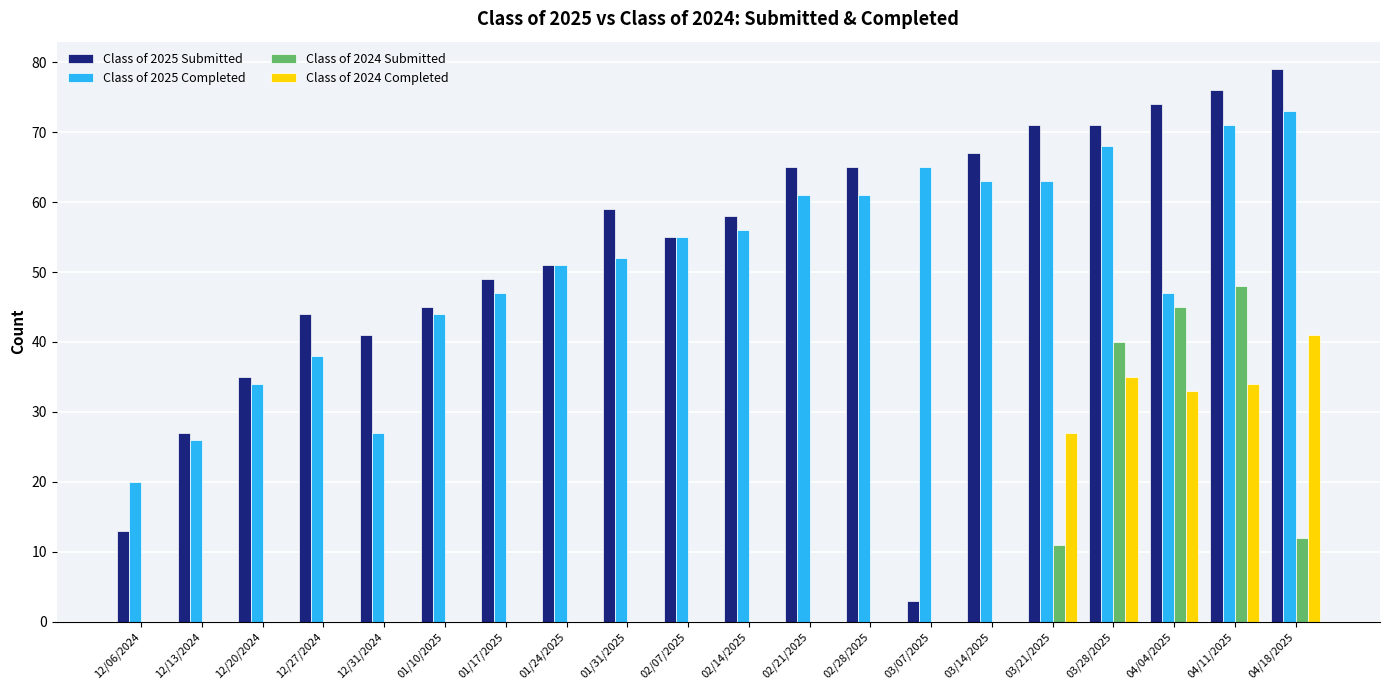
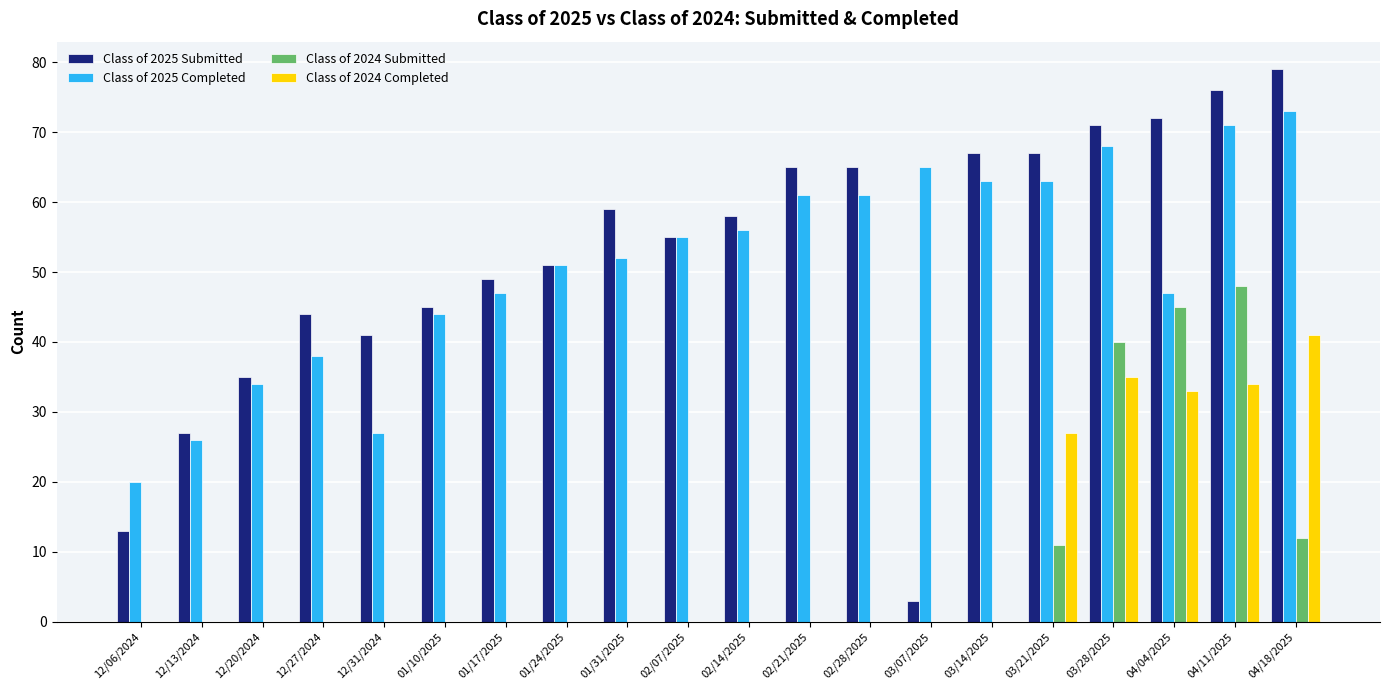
  {
    "Class of 2025 Submitted": {
      "12/06/2024": 13,
      "12/13/2024": 27,
      "12/20/2024": 35,
      "12/27/2024": 44,
      "12/31/2024": 41,
      "01/10/2025": 45,
      "01/17/2025": 49,
      "01/24/2025": 51,
      "01/31/2025": 59,
      "02/07/2025": 55,
      "02/14/2025": 58,
      "02/21/2025": 65,
      "02/28/2025": 65,
      "03/07/2025": 3,
      "03/14/2025": 67,
-     "03/21/2025": 71,
+     "03/21/2025": 67,
      "03/28/2025": 71,
-     "04/04/2025": 74,
+     "04/04/2025": 72,
      "04/11/2025": 76,
      "04/18/2025": 79
    },
    "Class of 2025 Completed": {
      "12/06/2024": 20,
      "12/13/2024": 26,
      "12/20/2024": 34,
      "12/27/2024": 38,
      "12/31/2024": 27,
      "01/10/2025": 44,
      "01/17/2025": 47,
      "01/24/2025": 51,
      "01/31/2025": 52,
      "02/07/2025": 55,
      "02/14/2025": 56,
      "02/21/2025": 61,
      "02/28/2025": 61,
      "03/07/2025": 65,
      "03/14/2025": 63,
      "03/21/2025": 63,
      "03/28/2025": 68,
      "04/04/2025": 47,
      "04/11/2025": 71,
      "04/18/2025": 73
    },
    "Class of 2024 Submitted": {
      "12/06/2024": 0,
      "12/13/2024": 0,
      "12/20/2024": 0,
      "12/27/2024": 0,
      "12/31/2024": 0,
      "01/10/2025": 0,
      "01/17/2025": 0,
      "01/24/2025": 0,
      "01/31/2025": 0,
      "02/07/2025": 0,
      "02/14/2025": 0,
      "02/21/2025": 0,
      "02/28/2025": 0,
      "03/07/2025": 0,
      "03/14/2025": 0,
      "03/21/2025": 11,
      "03/28/2025": 40,
      "04/04/2025": 45,
      "04/11/2025": 48,
      "04/18/2025": 12
    },
    "Class of 2024 Completed": {
      "12/06/2024": 0,
      "12/13/2024": 0,
      "12/20/2024": 0,
      "12/27/2024": 0,
      "12/31/2024": 0,
      "01/10/2025": 0,
      "01/17/2025": 0,
      "01/24/2025": 0,
      "01/31/2025": 0,
      "02/07/2025": 0,
      "02/14/2025": 0,
      "02/21/2025": 0,
      "02/28/2025": 0,
      "03/07/2025": 0,
      "03/14/2025": 0,
      "03/21/2025": 27,
      "03/28/2025": 35,
      "04/04/2025": 33,
      "04/11/2025": 34,
      "04/18/2025": 41
    }
  }
